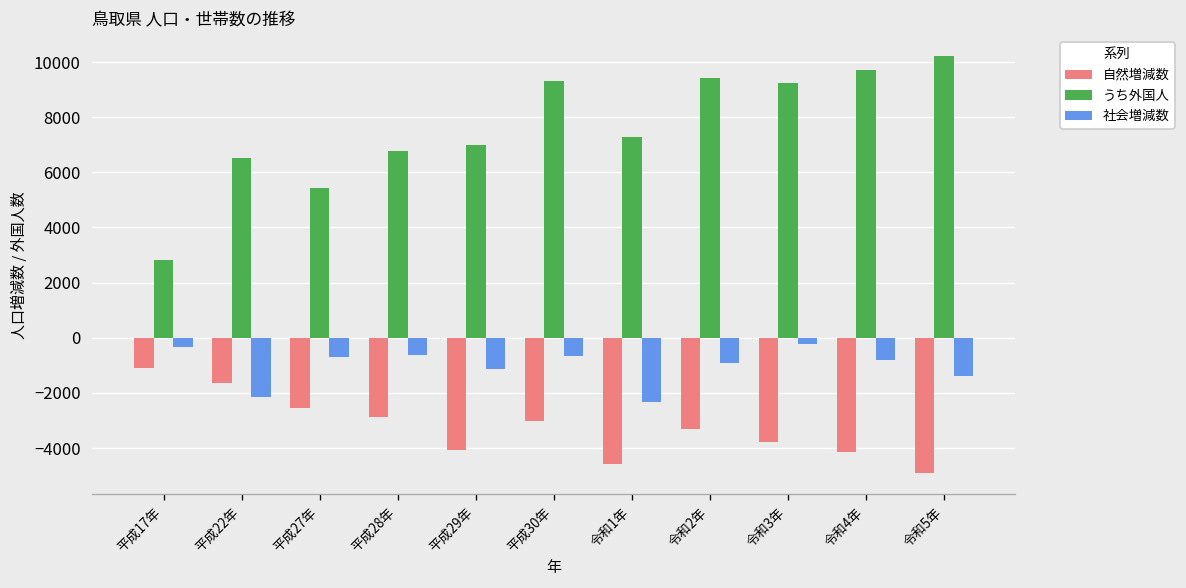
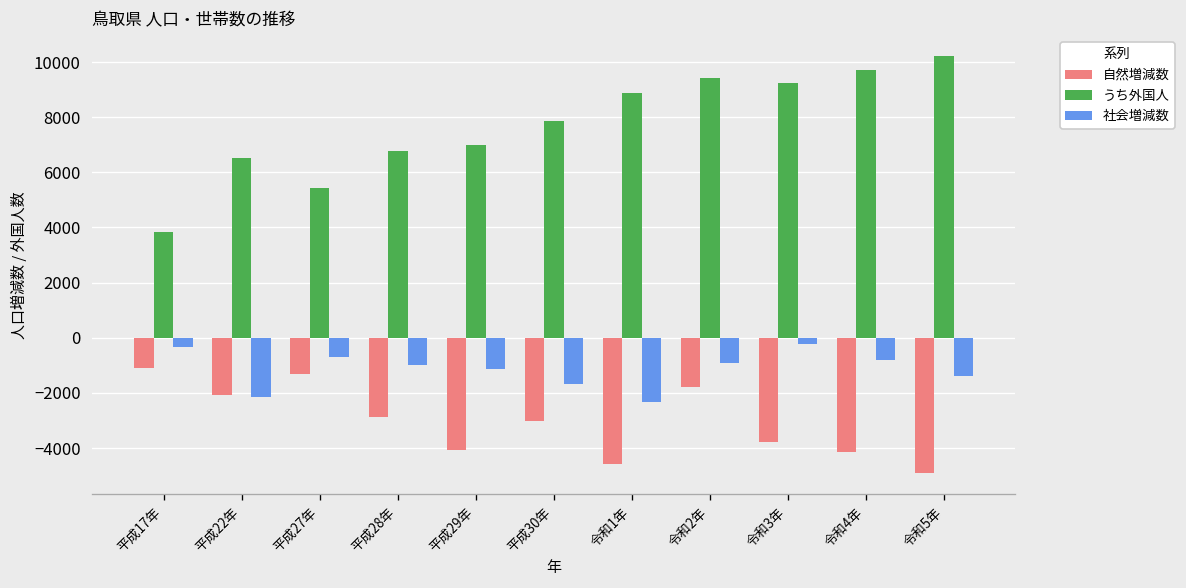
  {
    "自然増減数": {
      "平成17年": -1100,
-     "平成22年": -1600,
-     "平成27年": -2500,
+     "平成22年": -2100,
+     "平成27年": -1300,
      "平成28年": -2900,
      "平成29年": -4100,
      "平成30年": -3000,
      "令和1年": -4600,
-     "令和2年": -3300,
+     "令和2年": -1800,
      "令和3年": -3800,
      "令和4年": -4200,
      "令和5年": -4900
    },
    "うち外国人": {
-     "平成17年": 2800,
+     "平成17年": 3900,
      "平成22年": 6500,
      "平成27年": 5400,
      "平成28年": 6800,
      "平成29年": 7000,
-     "平成30年": 9300,
-     "令和1年": 7300,
+     "平成30年": 7900,
+     "令和1年": 8900,
      "令和2年": 9400,
      "令和3年": 9200,
      "令和4年": 9700,
      "令和5年": 10200
    },
    "社会増減数": {
      "平成17年": -300,
      "平成22年": -2200,
      "平成27年": -700,
-     "平成28年": -600,
+     "平成28年": -1000,
      "平成29年": -1200,
-     "平成30年": -700,
+     "平成30年": -1700,
      "令和1年": -2300,
      "令和2年": -900,
      "令和3年": -200,
      "令和4年": -800,
      "令和5年": -1400
    }
  }
